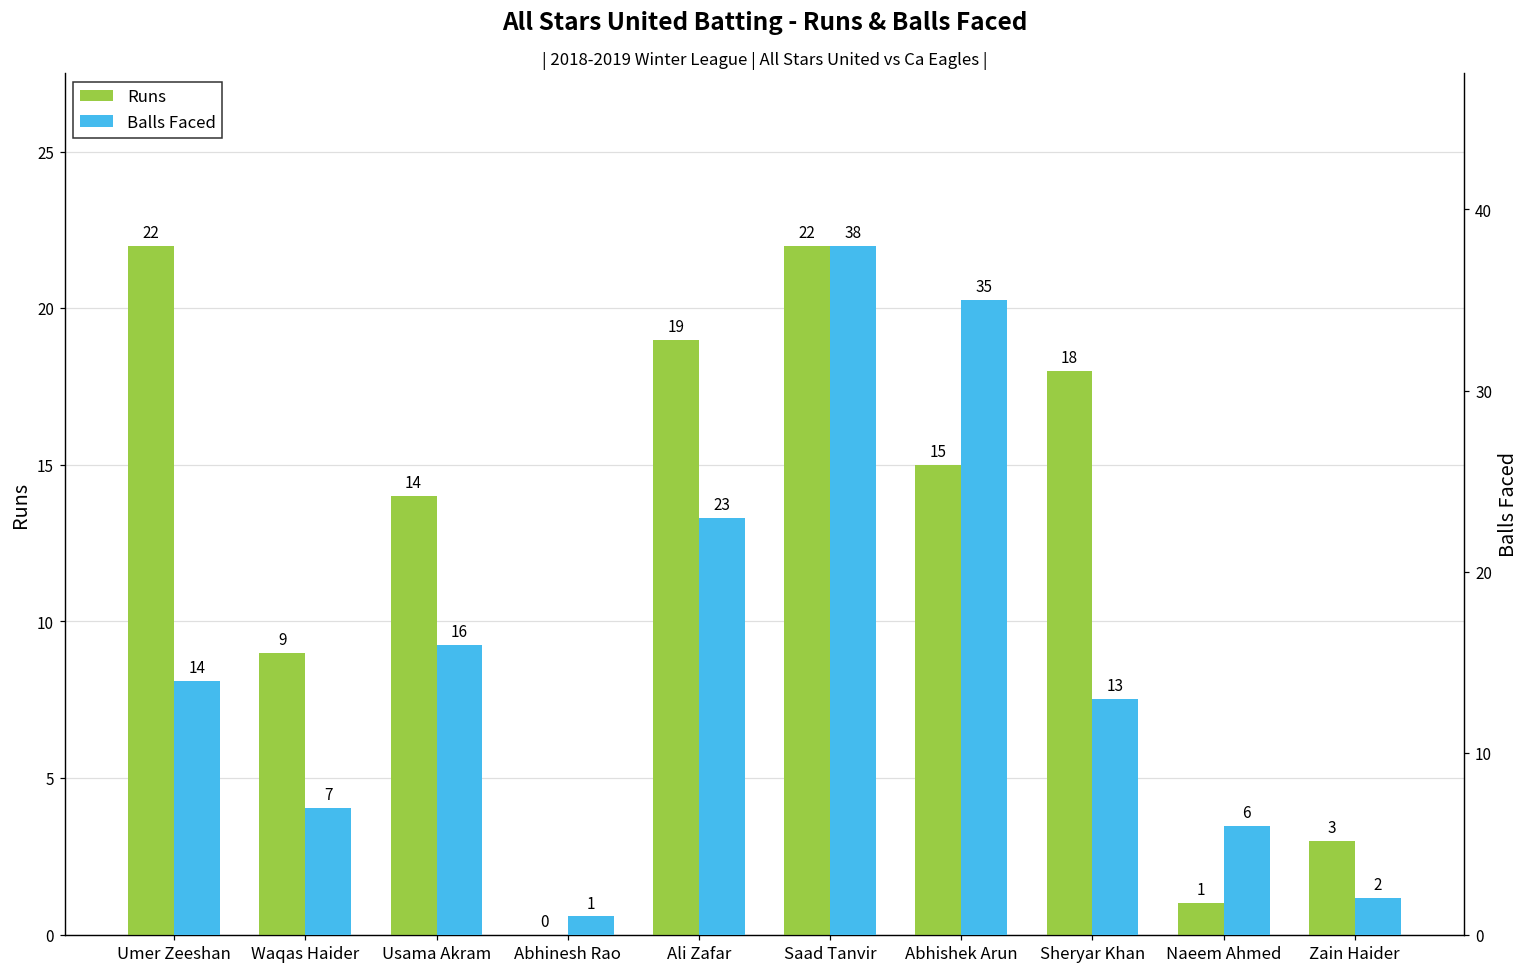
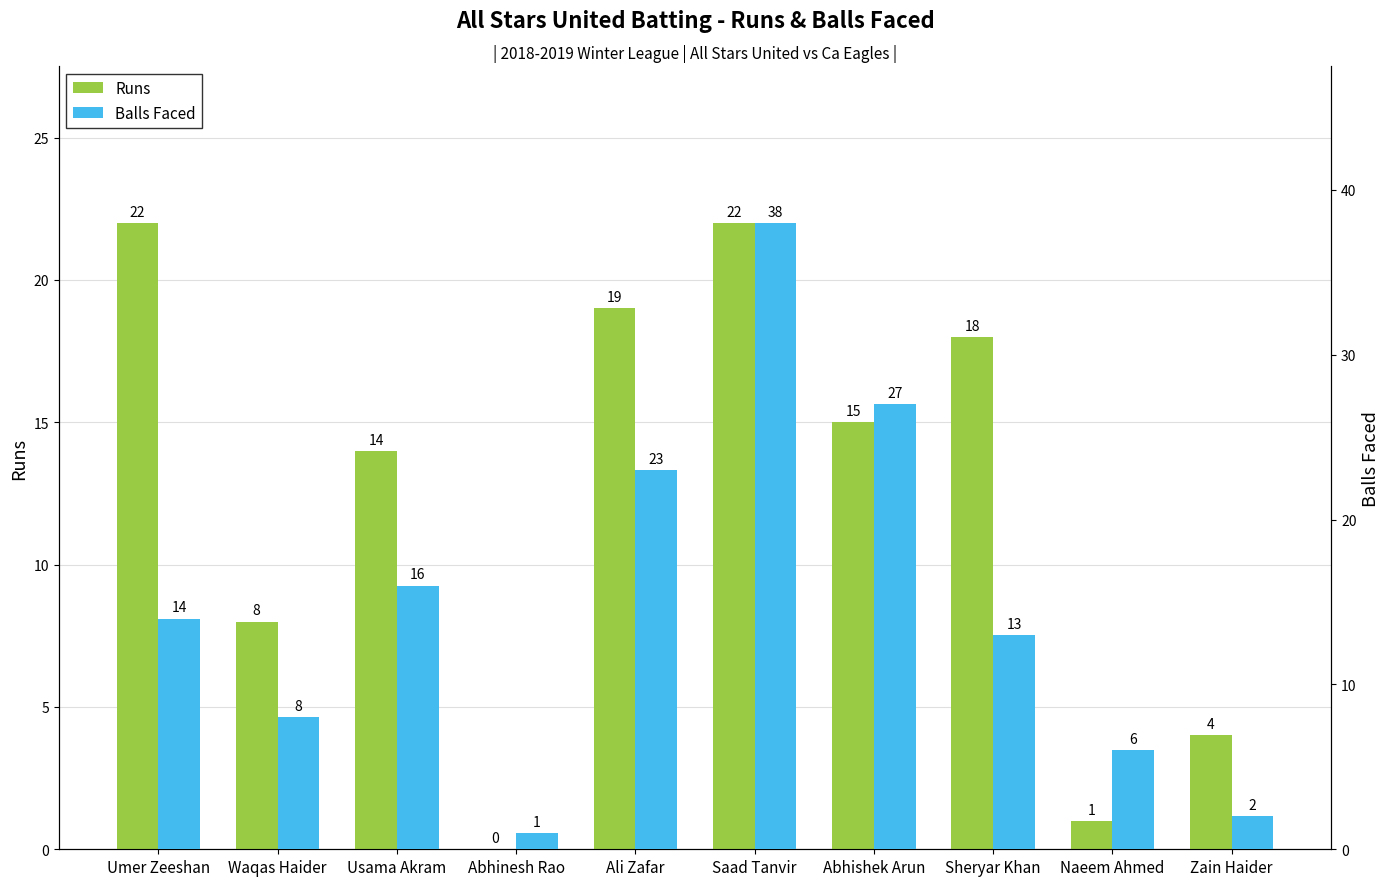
  {
    "Runs": {
      "Umer Zeeshan": 22,
-     "Waqas Haider": 9,
+     "Waqas Haider": 8,
      "Usama Akram": 14,
      "Abhinesh Rao": 0,
      "Ali Zafar": 19,
      "Saad Tanvir": 22,
      "Abhishek Arun": 15,
      "Sheryar Khan": 18,
      "Naeem Ahmed": 1,
-     "Zain Haider": 3
+     "Zain Haider": 4
    },
    "Balls Faced": {
      "Umer Zeeshan": 14,
-     "Waqas Haider": 7,
+     "Waqas Haider": 8,
      "Usama Akram": 16,
      "Abhinesh Rao": 1,
      "Ali Zafar": 23,
      "Saad Tanvir": 38,
-     "Abhishek Arun": 35,
+     "Abhishek Arun": 27,
      "Sheryar Khan": 13,
      "Naeem Ahmed": 6,
      "Zain Haider": 2
    }
  }
